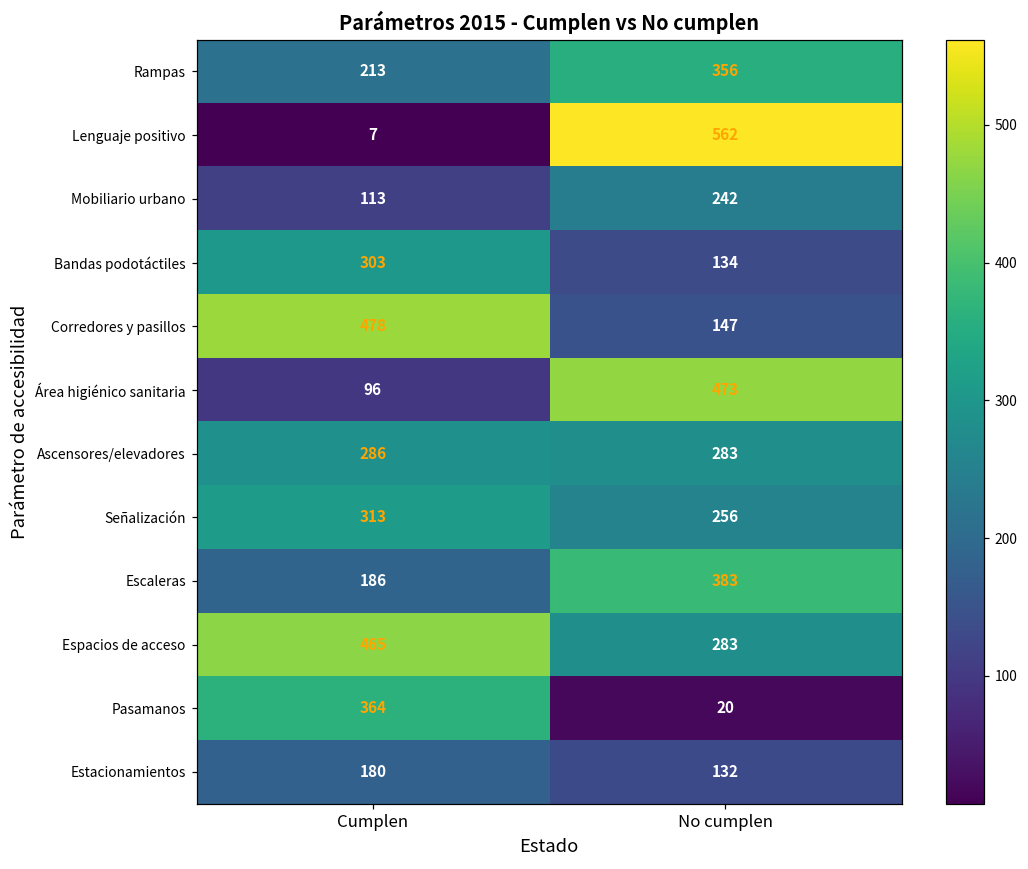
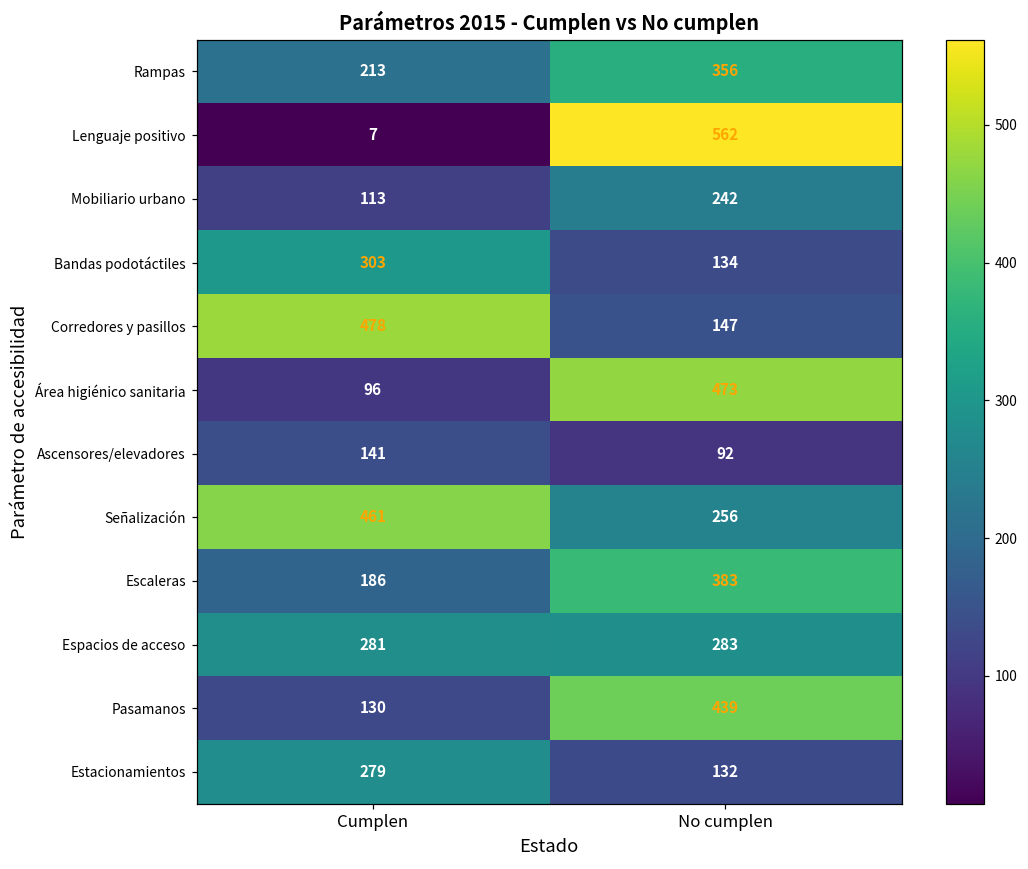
  {
    "Rampas": {
      "Cumplen": 213,
      "No cumplen": 356
    },
    "Lenguaje positivo": {
      "Cumplen": 7,
      "No cumplen": 562
    },
    "Mobiliario urbano": {
      "Cumplen": 113,
      "No cumplen": 242
    },
    "Bandas podotáctiles": {
      "Cumplen": 303,
      "No cumplen": 134
    },
    "Corredores y pasillos": {
      "Cumplen": 478,
      "No cumplen": 147
    },
    "Área higiénico sanitaria": {
      "Cumplen": 96,
      "No cumplen": 473
    },
    "Ascensores/elevadores": {
-     "Cumplen": 286,
-     "No cumplen": 283
+     "Cumplen": 141,
+     "No cumplen": 92
    },
    "Señalización": {
-     "Cumplen": 313,
+     "Cumplen": 461,
      "No cumplen": 256
    },
    "Escaleras": {
      "Cumplen": 186,
      "No cumplen": 383
    },
    "Espacios de acceso": {
-     "Cumplen": 465,
+     "Cumplen": 281,
      "No cumplen": 283
    },
    "Pasamanos": {
-     "Cumplen": 364,
-     "No cumplen": 20
+     "Cumplen": 130,
+     "No cumplen": 439
    },
    "Estacionamientos": {
-     "Cumplen": 180,
+     "Cumplen": 279,
      "No cumplen": 132
    }
  }
